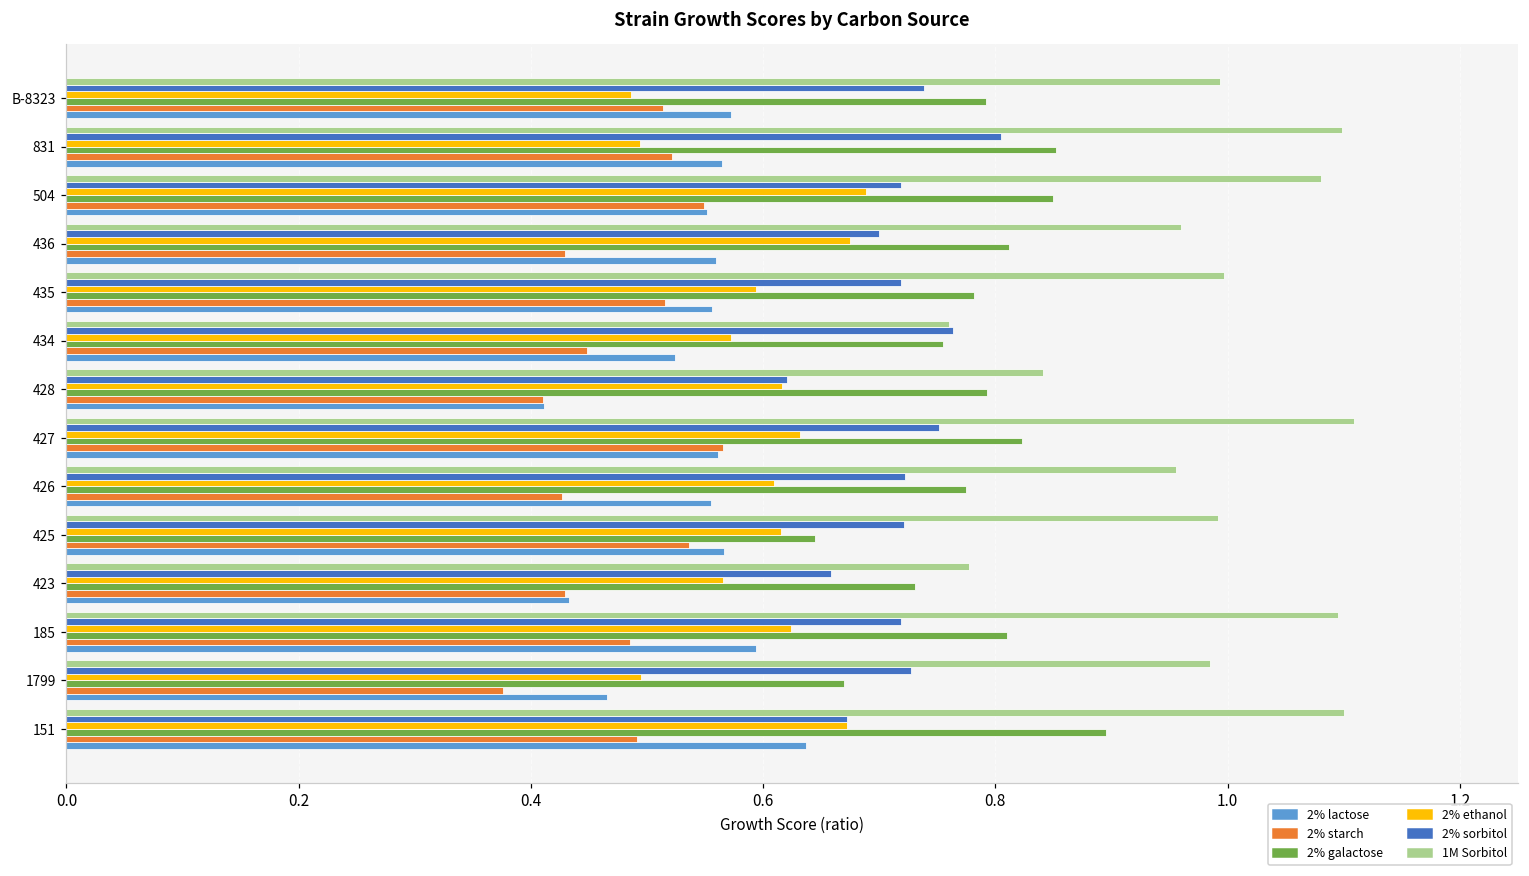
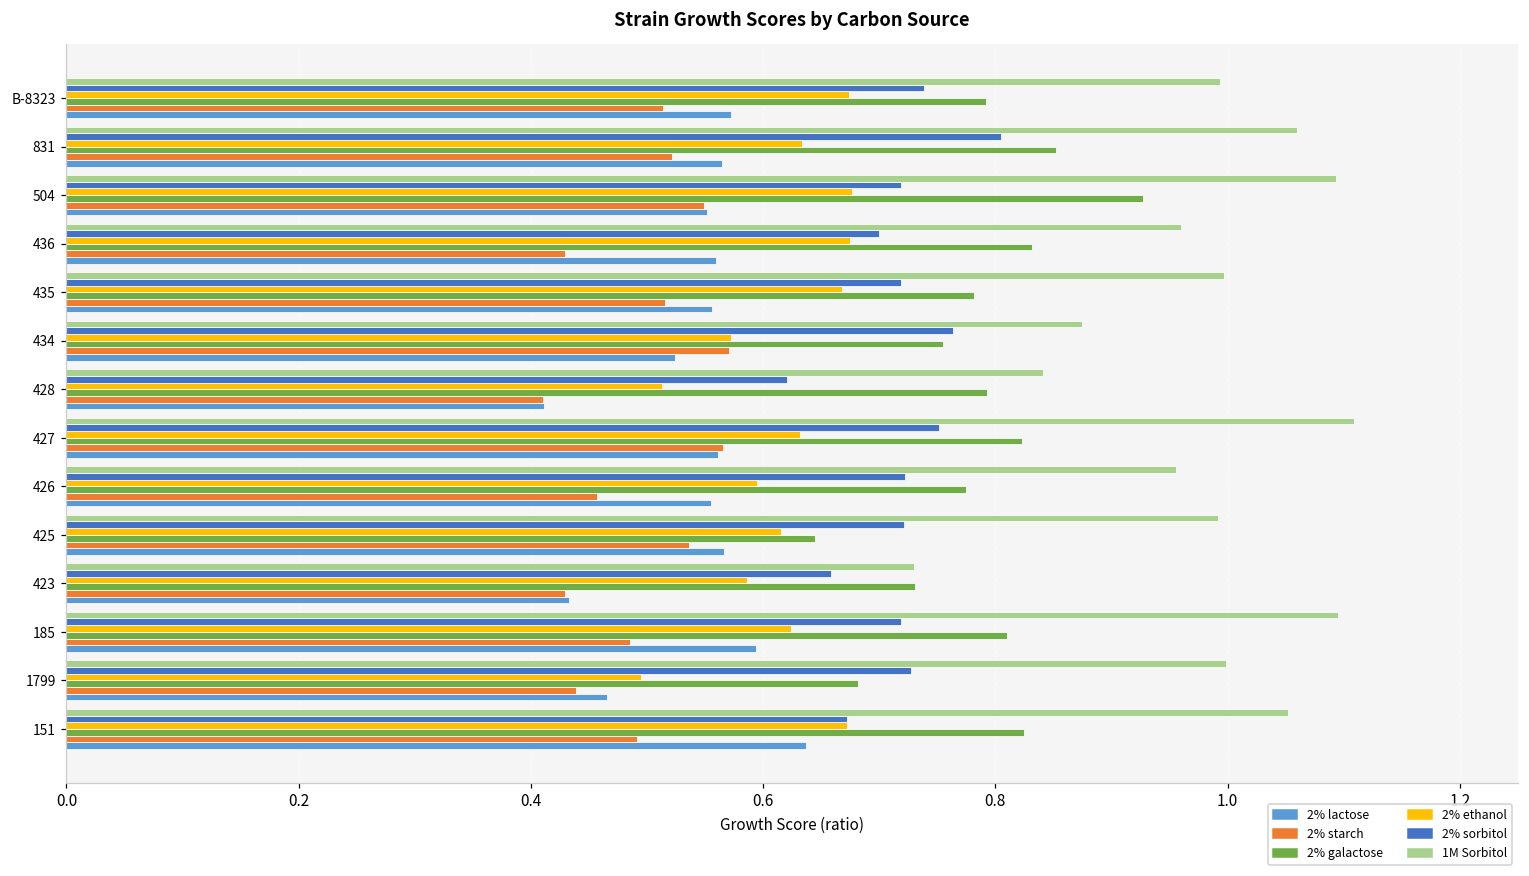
  {
    "2% starch": {
      "B-8323": 0.513,
      "831": 0.521,
      "504": 0.549,
      "436": 0.429,
      "435": 0.516,
-     "434": 0.449,
+     "434": 0.570,
      "428": 0.410,
      "427": 0.565,
-     "426": 0.426,
+     "426": 0.457,
      "425": 0.536,
      "423": 0.429,
      "185": 0.485,
-     "1799": 0.376,
+     "1799": 0.439,
      "151": 0.491
    },
    "2% galactose": {
      "B-8323": 0.792,
      "831": 0.852,
-     "504": 0.849,
-     "436": 0.812,
+     "504": 0.927,
+     "436": 0.831,
      "435": 0.781,
      "434": 0.754,
      "428": 0.793,
      "427": 0.823,
      "426": 0.774,
      "425": 0.645,
      "423": 0.731,
      "185": 0.810,
-     "1799": 0.670,
-     "151": 0.895
+     "1799": 0.682,
+     "151": 0.825
    },
    "2% ethanol": {
-     "B-8323": 0.486,
-     "831": 0.494,
-     "504": 0.689,
+     "B-8323": 0.674,
+     "831": 0.633,
+     "504": 0.677,
      "436": 0.675,
-     "435": 0.594,
+     "435": 0.668,
      "434": 0.572,
-     "428": 0.616,
+     "428": 0.513,
      "427": 0.632,
-     "426": 0.609,
+     "426": 0.595,
      "425": 0.616,
-     "423": 0.565,
+     "423": 0.586,
      "185": 0.624,
      "1799": 0.494,
      "151": 0.672
    },
    "1M Sorbitol": {
      "B-8323": 0.993,
-     "831": 1.098,
-     "504": 1.080,
+     "831": 1.059,
+     "504": 1.094,
      "436": 0.960,
      "435": 0.996,
-     "434": 0.760,
+     "434": 0.874,
      "428": 0.841,
      "427": 1.109,
      "426": 0.956,
      "425": 0.992,
-     "423": 0.777,
+     "423": 0.730,
      "185": 1.095,
-     "1799": 0.984,
-     "151": 1.100
+     "1799": 0.999,
+     "151": 1.052
    }
  }
